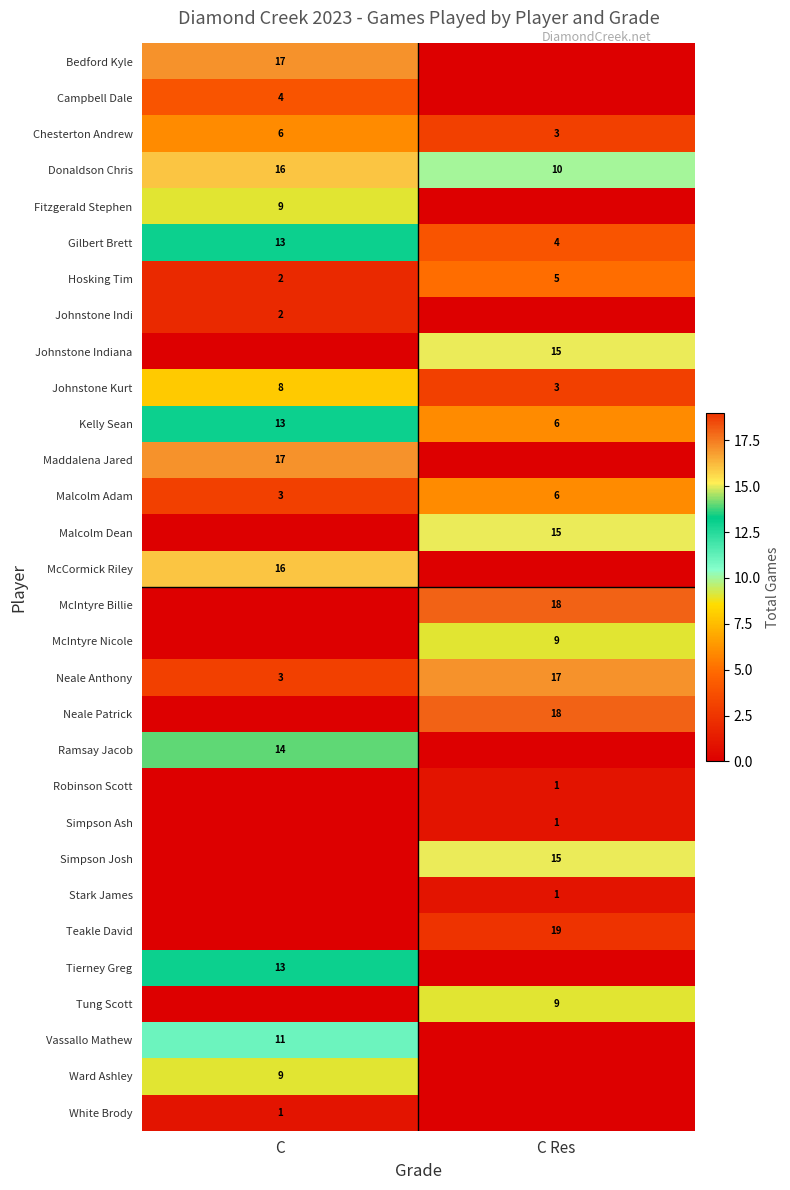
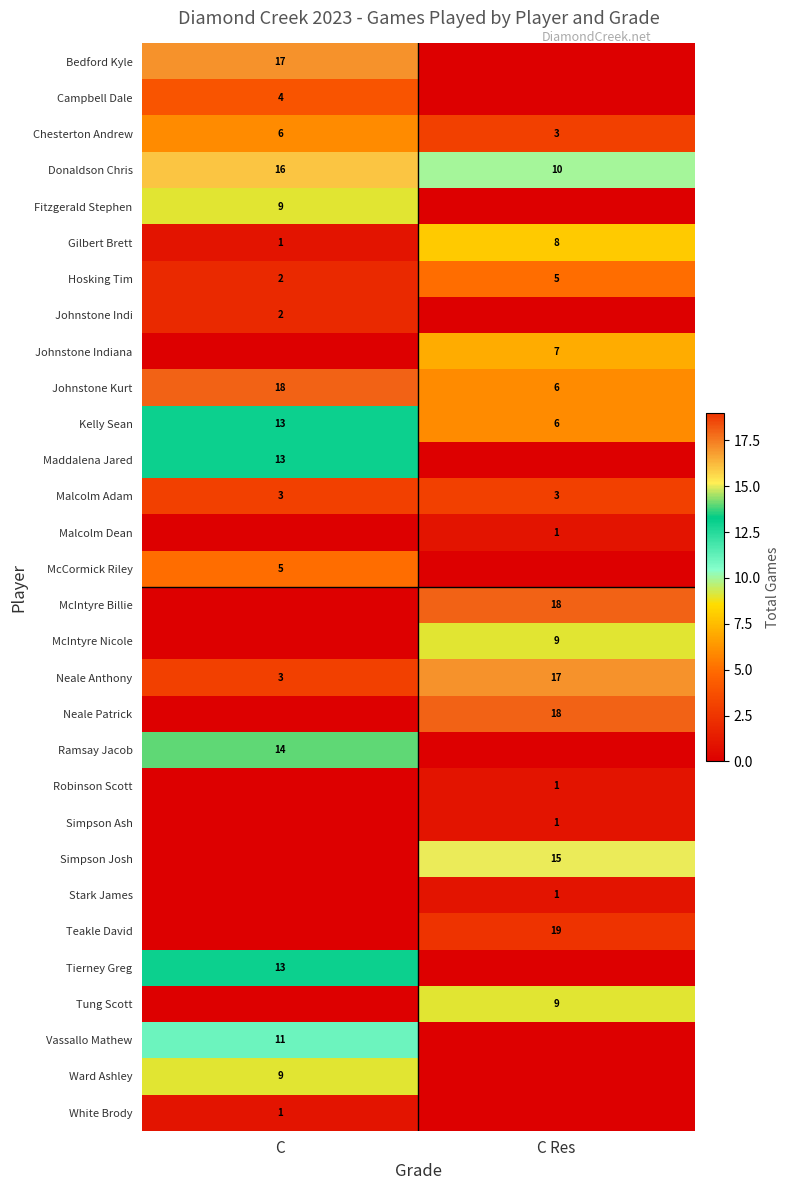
  {
    "Bedford Kyle": {
      "C": 17
    },
    "Campbell Dale": {
      "C": 4
    },
    "Chesterton Andrew": {
      "C": 6,
      "C Res": 3
    },
    "Donaldson Chris": {
      "C": 16,
      "C Res": 10
    },
    "Fitzgerald Stephen": {
      "C": 9
    },
    "Gilbert Brett": {
-     "C": 13,
-     "C Res": 4
+     "C": 1,
+     "C Res": 8
    },
    "Hosking Tim": {
      "C": 2,
      "C Res": 5
    },
    "Johnstone Indi": {
      "C": 2
    },
    "Johnstone Indiana": {
-     "C Res": 15
+     "C Res": 7
    },
    "Johnstone Kurt": {
-     "C": 8,
-     "C Res": 3
+     "C": 18,
+     "C Res": 6
    },
    "Kelly Sean": {
      "C": 13,
      "C Res": 6
    },
    "Maddalena Jared": {
-     "C": 17
+     "C": 13
    },
    "Malcolm Adam": {
      "C": 3,
-     "C Res": 6
+     "C Res": 3
    },
    "Malcolm Dean": {
-     "C Res": 15
+     "C Res": 1
    },
    "McCormick Riley": {
-     "C": 16
+     "C": 5
    },
    "McIntyre Billie": {
      "C Res": 18
    },
    "McIntyre Nicole": {
      "C Res": 9
    },
    "Neale Anthony": {
      "C": 3,
      "C Res": 17
    },
    "Neale Patrick": {
      "C Res": 18
    },
    "Ramsay Jacob": {
      "C": 14
    },
    "Robinson Scott": {
      "C Res": 1
    },
    "Simpson Ash": {
      "C Res": 1
    },
    "Simpson Josh": {
      "C Res": 15
    },
    "Stark James": {
      "C Res": 1
    },
    "Teakle David": {
      "C Res": 19
    },
    "Tierney Greg": {
      "C": 13
    },
    "Tung Scott": {
      "C Res": 9
    },
    "Vassallo Mathew": {
      "C": 11
    },
    "Ward Ashley": {
      "C": 9
    },
    "White Brody": {
      "C": 1
    }
  }
